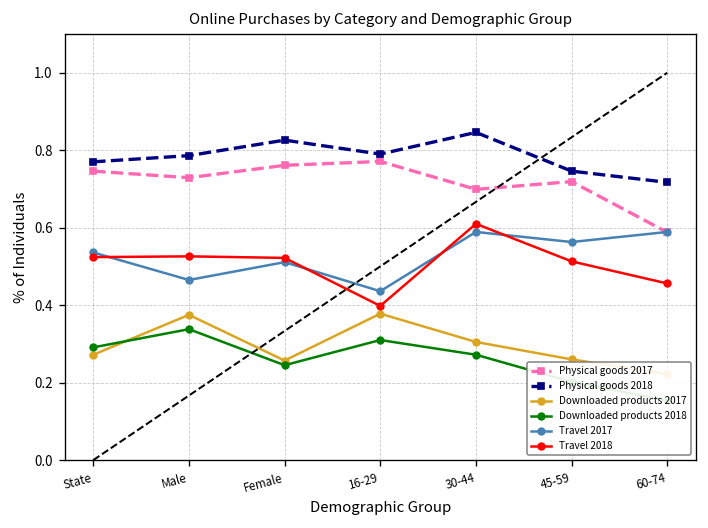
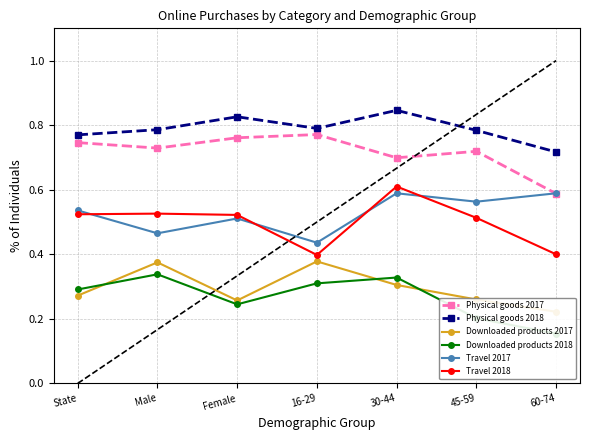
  {
    "Physical goods 2017": {
      "State": 0.75,
      "Male": 0.73,
      "Female": 0.76,
      "16-29": 0.77,
      "30-44": 0.70,
      "45-59": 0.72
    },
    "Physical goods 2018": {
      "State": 0.77,
      "Male": 0.79,
      "Female": 0.83,
      "16-29": 0.79,
      "30-44": 0.85,
-     "45-59": 0.75,
+     "45-59": 0.78,
      "60-74": 0.72
    },
    "Downloaded products 2017": {
      "State": 0.27,
      "Male": 0.38,
      "Female": 0.26,
      "16-29": 0.38,
      "30-44": 0.31
    },
    "Downloaded products 2018": {
      "State": 0.29,
      "Male": 0.34,
      "Female": 0.25,
      "16-29": 0.31,
-     "30-44": 0.27
+     "30-44": 0.33
    },
    "Travel 2017": {
      "State": 0.54,
      "Male": 0.47,
      "Female": 0.51,
      "16-29": 0.44,
      "30-44": 0.59,
      "45-59": 0.56
    },
    "Travel 2018": {
      "State": 0.52,
      "Male": 0.53,
      "Female": 0.52,
      "16-29": 0.40,
      "30-44": 0.61,
      "45-59": 0.51,
-     "60-74": 0.46
+     "60-74": 0.40
    }
  }
